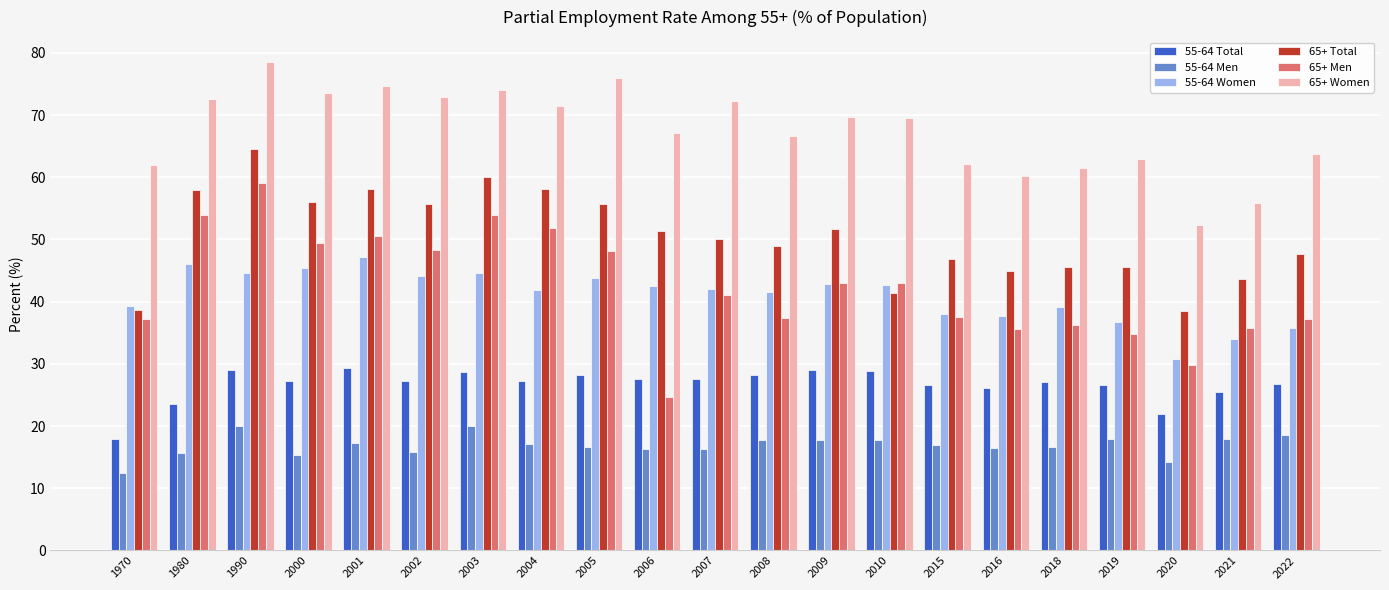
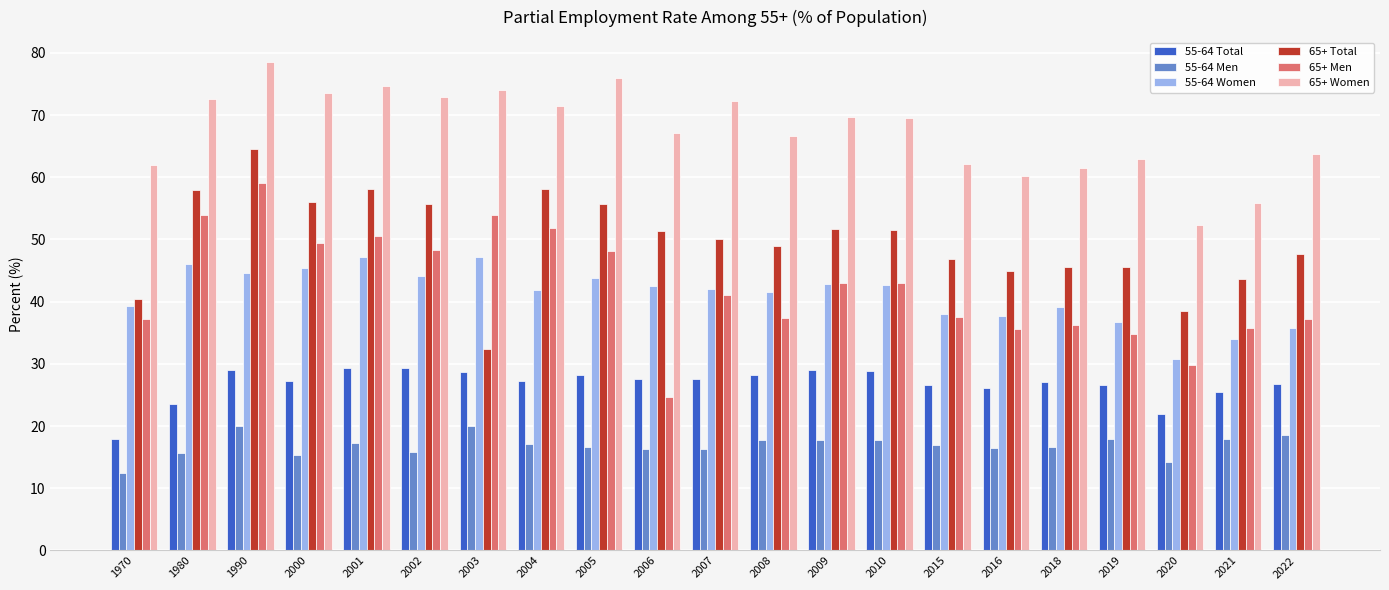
  {
    "55-64 Total": {
      "1970": 18,
      "1980": 24,
      "1990": 29,
      "2000": 27,
      "2001": 29,
-     "2002": 27,
+     "2002": 29,
      "2003": 29,
      "2004": 27,
      "2005": 28,
      "2006": 28,
      "2007": 28,
      "2008": 28,
      "2009": 29,
      "2010": 29,
      "2015": 27,
      "2016": 26,
      "2018": 27,
      "2019": 27,
      "2020": 22,
      "2021": 25,
      "2022": 27
    },
    "55-64 Men": {
      "1970": 13,
      "1980": 16,
      "1990": 20,
      "2000": 15,
      "2001": 17,
      "2002": 16,
      "2003": 20,
      "2004": 17,
      "2005": 17,
      "2006": 16,
      "2007": 16,
      "2008": 18,
      "2009": 18,
      "2010": 18,
      "2015": 17,
      "2016": 17,
      "2018": 17,
      "2019": 18,
      "2020": 14,
      "2021": 18,
      "2022": 19
    },
    "55-64 Women": {
      "1970": 39,
      "1980": 46,
      "1990": 45,
      "2000": 45,
      "2001": 47,
      "2002": 44,
-     "2003": 45,
+     "2003": 47,
      "2004": 42,
      "2005": 44,
      "2006": 43,
      "2007": 42,
      "2008": 42,
      "2009": 43,
      "2010": 43,
      "2015": 38,
      "2016": 38,
      "2018": 39,
      "2019": 37,
      "2020": 31,
      "2021": 34,
      "2022": 36
    },
    "65+ Total": {
-     "1970": 39,
+     "1970": 40,
      "1980": 58,
      "1990": 65,
      "2000": 56,
      "2001": 58,
      "2002": 56,
-     "2003": 60,
+     "2003": 32,
      "2004": 58,
      "2005": 56,
      "2006": 51,
      "2007": 50,
      "2008": 49,
      "2009": 52,
-     "2010": 41,
+     "2010": 52,
      "2015": 47,
      "2016": 45,
      "2018": 46,
      "2019": 46,
      "2020": 38,
      "2021": 44,
      "2022": 48
    },
    "65+ Men": {
      "1970": 37,
      "1980": 54,
      "1990": 59,
      "2000": 50,
      "2001": 51,
      "2002": 48,
      "2003": 54,
      "2004": 52,
      "2005": 48,
      "2006": 25,
      "2007": 41,
      "2008": 37,
      "2009": 43,
      "2010": 43,
      "2015": 38,
      "2016": 36,
      "2018": 36,
      "2019": 35,
      "2020": 30,
      "2021": 36,
      "2022": 37
    },
    "65+ Women": {
      "1970": 62,
      "1980": 73,
      "1990": 79,
      "2000": 74,
      "2001": 75,
      "2002": 73,
      "2003": 74,
      "2004": 72,
      "2005": 76,
      "2006": 67,
      "2007": 72,
      "2008": 67,
      "2009": 70,
      "2010": 70,
      "2015": 62,
      "2016": 60,
      "2018": 61,
      "2019": 63,
      "2020": 52,
      "2021": 56,
      "2022": 64
    }
  }
